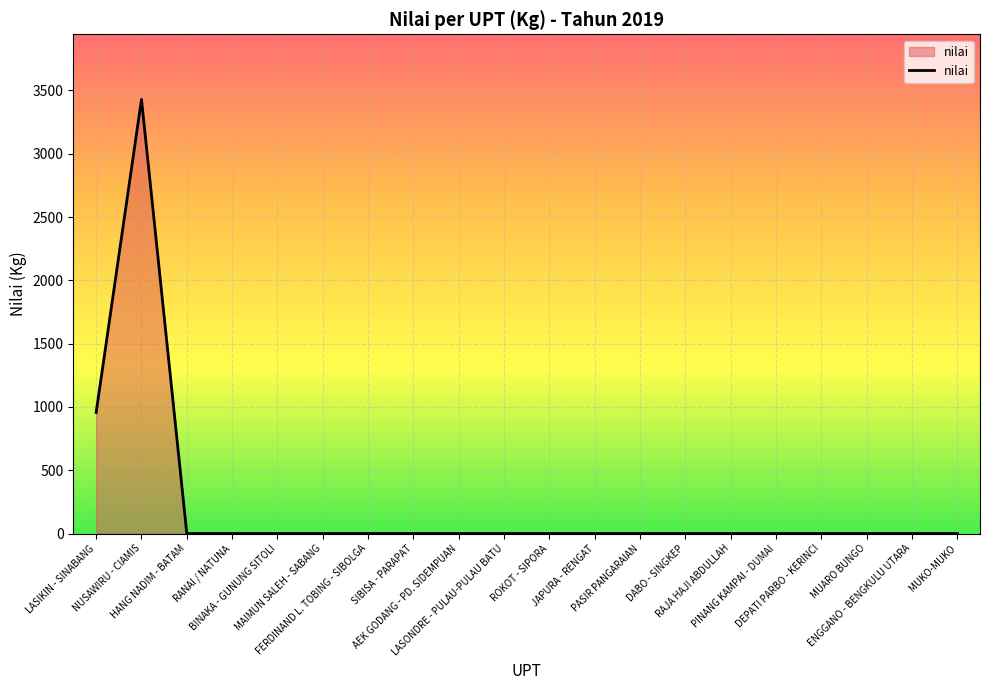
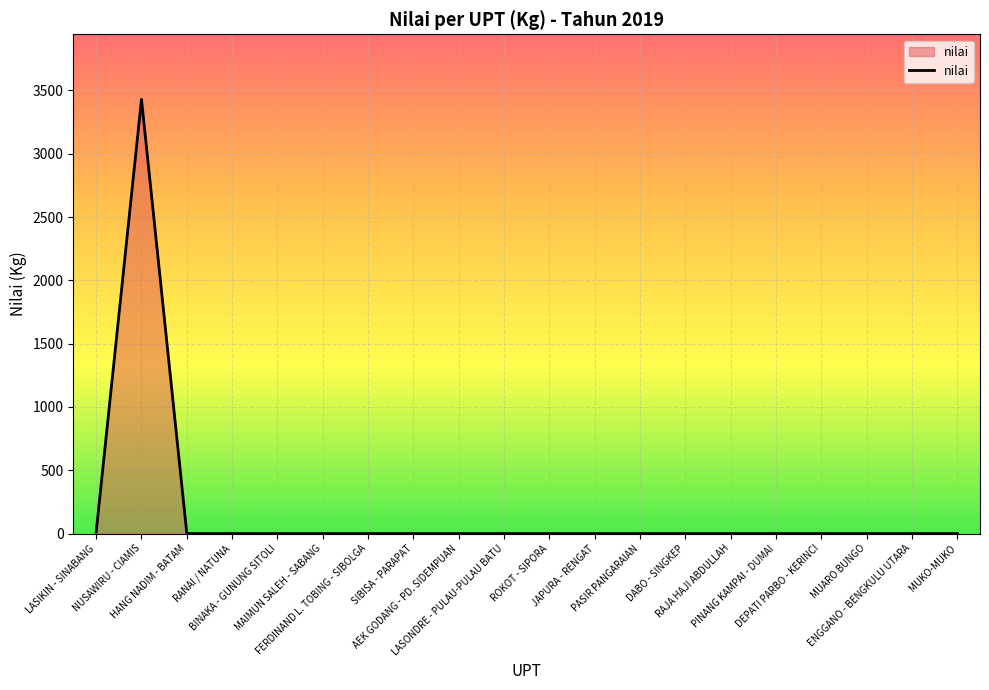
  {
-   "LASIKIN - SINABANG": 960,
+   "LASIKIN - SINABANG": 10,
    "NUSAWIRU - CIAMIS": 3430,
    "HANG NADIM - BATAM": 0,
    "RANAI / NATUNA": 0,
    "BINAKA - GUNUNG SITOLI": 0,
    "MAIMUN SALEH - SABANG": 0,
    "FERDINAND L. TOBING - SIBOLGA": 0,
    "SIBISA - PARAPAT": 0,
    "AEK GODANG - PD. SIDEMPUAN": 0,
    "LASONDRE - PULAU-PULAU BATU": 0,
    "ROKOT - SIPORA": 0,
    "JAPURA - RENGAT": 0,
    "PASIR PANGARAIAN": 0,
    "DABO - SINGKEP": 0,
    "RAJA HAJI ABDULLAH": 0,
    "PINANG KAMPAI - DUMAI": 0,
    "DEPATI PARBO - KERINCI": 0,
    "MUARO BUNGO": 0,
    "ENGGANO - BENGKULU UTARA": 0,
    "MUKO-MUKO": 0
  }
